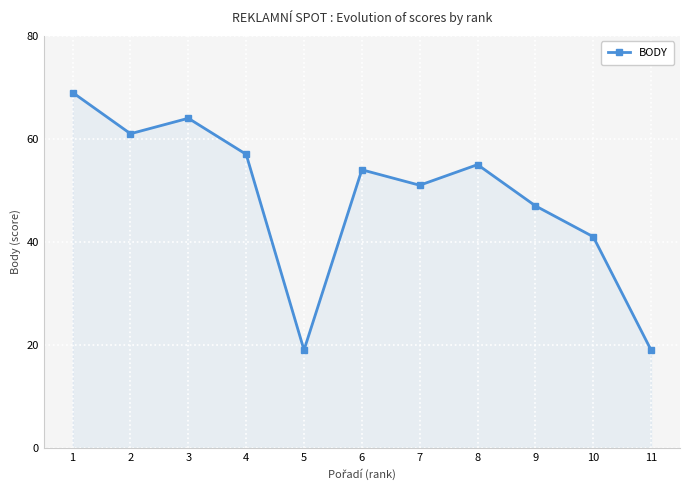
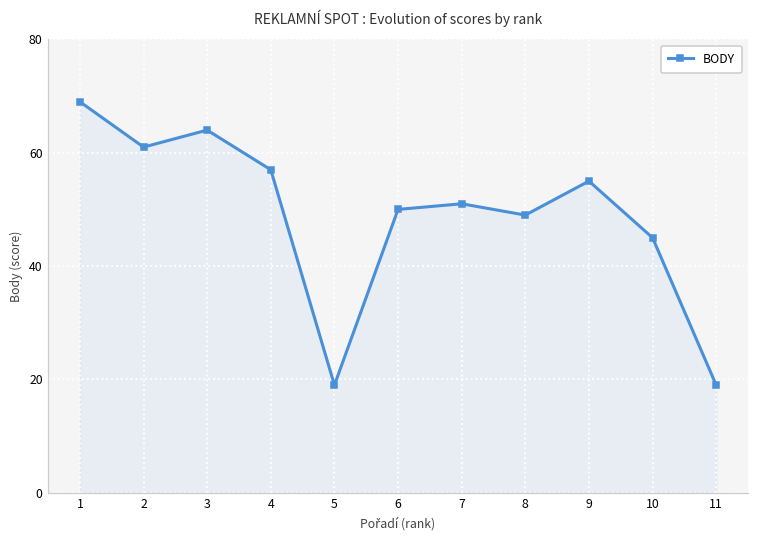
  {
    "1": 69,
    "2": 61,
    "3": 64,
    "4": 57,
    "5": 19,
-   "6": 54,
+   "6": 50,
    "7": 51,
-   "8": 55,
-   "9": 47,
-   "10": 41,
+   "8": 49,
+   "9": 55,
+   "10": 45,
    "11": 19
  }
